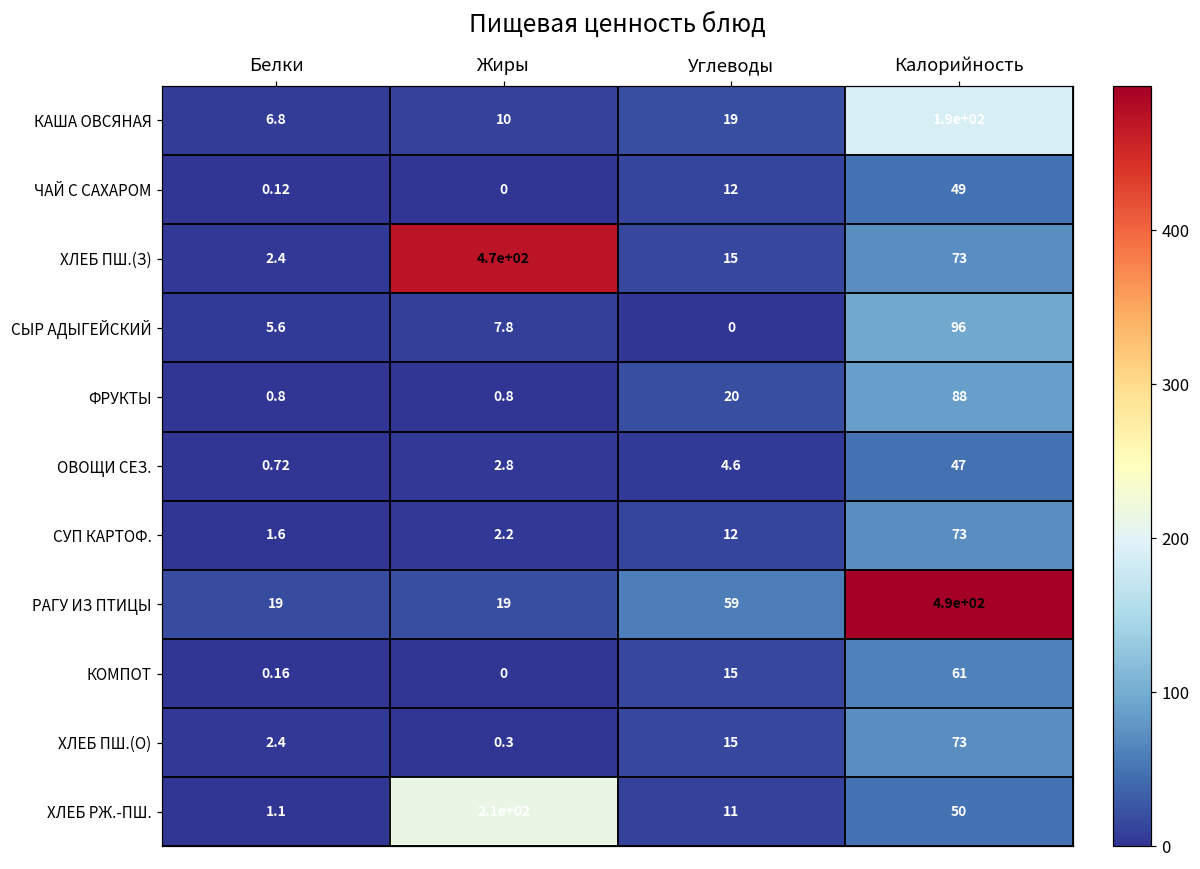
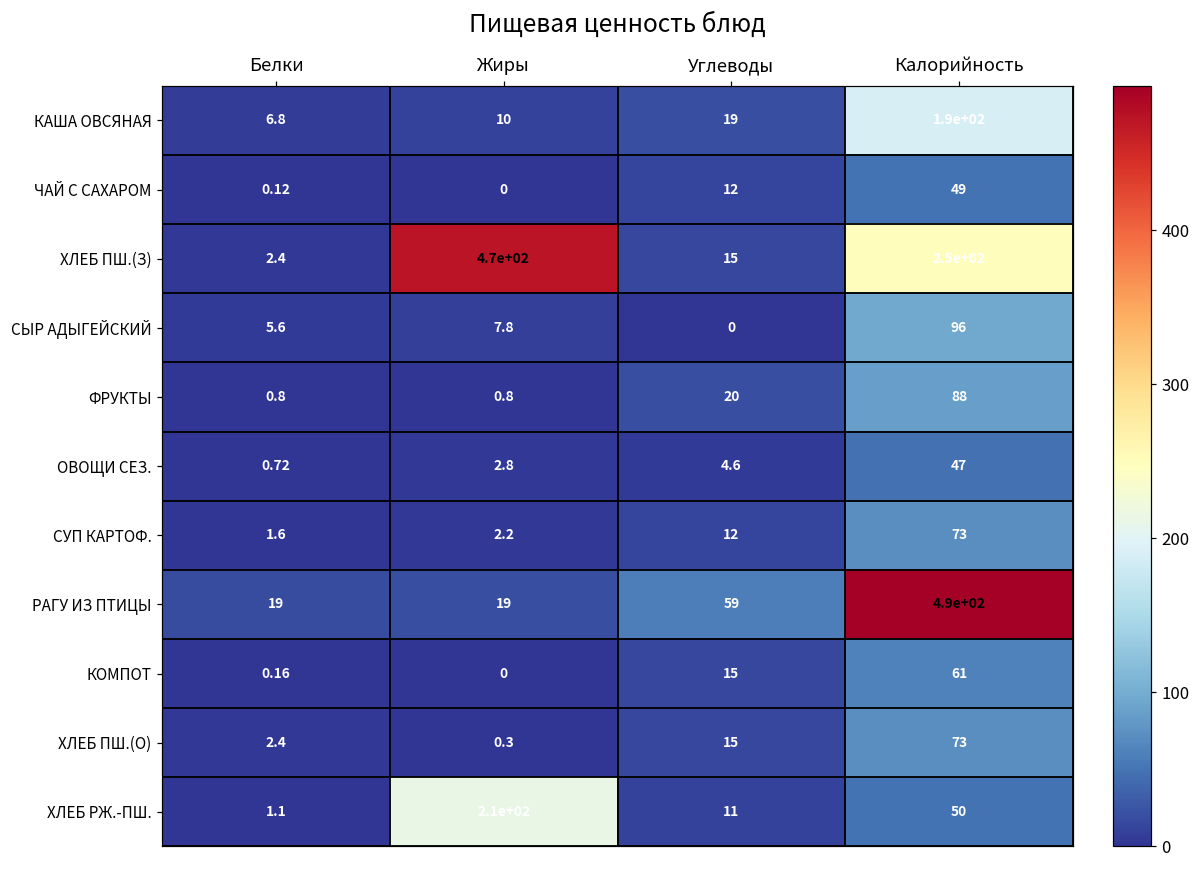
  {
    "КАША ОВСЯНАЯ": {
      "Белки": "6.8",
      "Жиры": "10",
      "Углеводы": "19"
    },
    "ЧАЙ С САХАРОМ": {
      "Белки": "0.12",
      "Жиры": "0",
      "Углеводы": "12",
      "Калорийность": "49"
    },
    "ХЛЕБ ПШ.(З)": {
      "Белки": "2.4",
      "Жиры": "4.7e+02",
      "Углеводы": "15",
-     "Калорийность": "73"
+     "Калорийность": "2.5e+02"
    },
    "СЫР АДЫГЕЙСКИЙ": {
      "Белки": "5.6",
      "Жиры": "7.8",
      "Углеводы": "0",
      "Калорийность": "96"
    },
    "ФРУКТЫ": {
      "Белки": "0.8",
      "Жиры": "0.8",
      "Углеводы": "20",
      "Калорийность": "88"
    },
    "ОВОЩИ СЕЗ.": {
      "Белки": "0.72",
      "Жиры": "2.8",
      "Углеводы": "4.6",
      "Калорийность": "47"
    },
    "СУП КАРТОФ.": {
      "Белки": "1.6",
      "Жиры": "2.2",
      "Углеводы": "12",
      "Калорийность": "73"
    },
    "РАГУ ИЗ ПТИЦЫ": {
      "Белки": "19",
      "Жиры": "19",
      "Углеводы": "59",
      "Калорийность": "4.9e+02"
    },
    "КОМПОТ": {
      "Белки": "0.16",
      "Жиры": "0",
      "Углеводы": "15",
      "Калорийность": "61"
    },
    "ХЛЕБ ПШ.(О)": {
      "Белки": "2.4",
      "Жиры": "0.3",
      "Углеводы": "15",
      "Калорийность": "73"
    },
    "ХЛЕБ РЖ.-ПШ.": {
      "Белки": "1.1",
      "Углеводы": "11",
      "Калорийность": "50"
    }
  }
